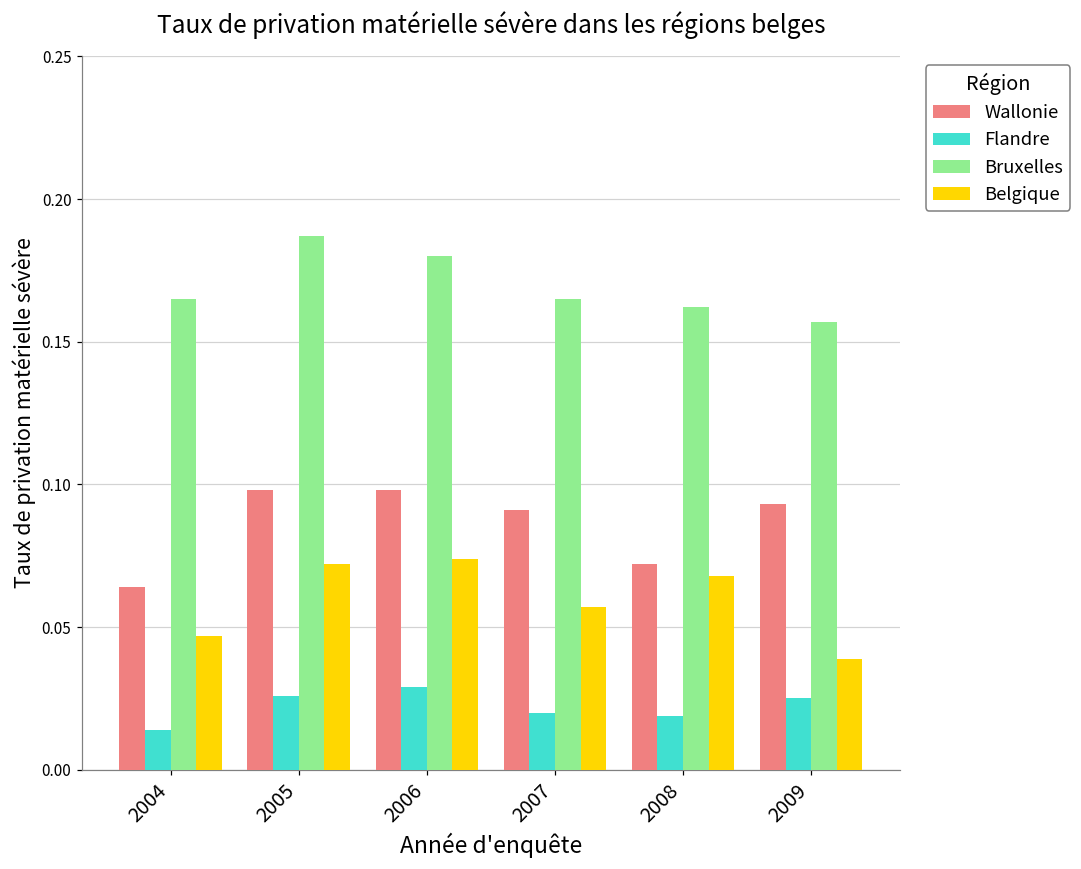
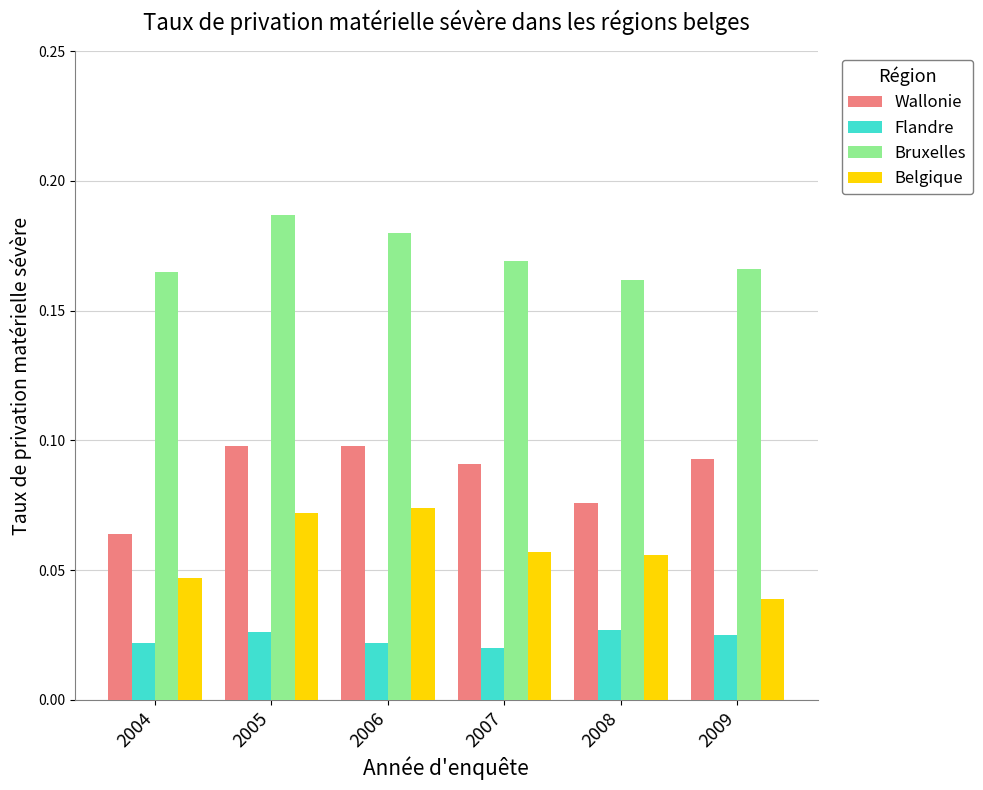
  {
    "Wallonie": {
      "2004": 0.064,
      "2005": 0.098,
      "2006": 0.098,
      "2007": 0.091,
-     "2008": 0.072,
+     "2008": 0.076,
      "2009": 0.093
    },
    "Flandre": {
-     "2004": 0.014,
+     "2004": 0.022,
      "2005": 0.026,
-     "2006": 0.029,
+     "2006": 0.022,
      "2007": 0.020,
-     "2008": 0.019,
+     "2008": 0.027,
      "2009": 0.025
    },
    "Bruxelles": {
      "2004": 0.165,
      "2005": 0.187,
      "2006": 0.180,
-     "2007": 0.165,
+     "2007": 0.169,
      "2008": 0.162,
-     "2009": 0.157
+     "2009": 0.166
    },
    "Belgique": {
      "2004": 0.047,
      "2005": 0.072,
      "2006": 0.074,
      "2007": 0.057,
-     "2008": 0.068,
+     "2008": 0.056,
      "2009": 0.039
    }
  }
